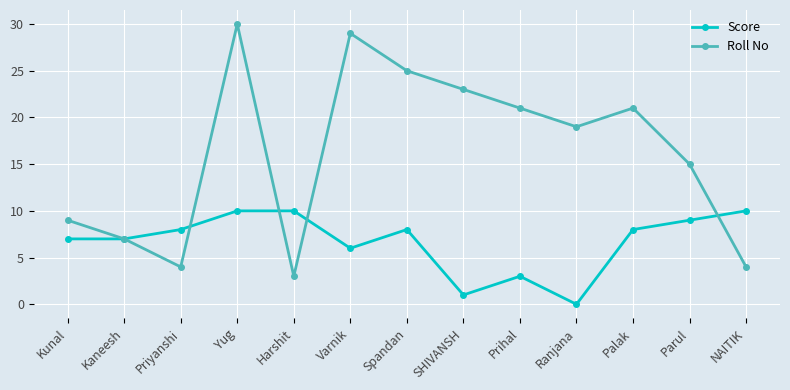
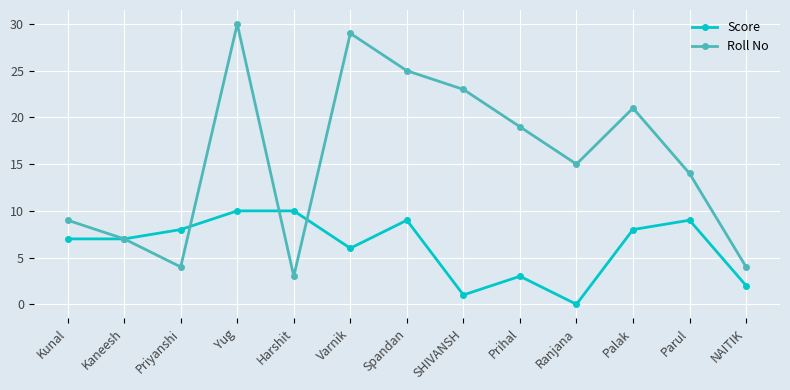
  {
    "Score": {
      "Kunal": 7,
      "Priyanshi": 8,
      "Yug": 10,
      "Harshit": 10,
      "Varnik": 6,
-     "Spandan": 8,
+     "Spandan": 9,
      "SHIVANSH": 1,
      "Prihal": 3,
      "Ranjana": 0,
      "Palak": 8,
      "Parul": 9,
-     "NAITIK": 10
+     "NAITIK": 2
    },
    "Roll No": {
      "Kunal": 9,
      "Priyanshi": 4,
      "Yug": 30,
      "Harshit": 3,
      "Varnik": 29,
      "Spandan": 25,
      "SHIVANSH": 23,
-     "Prihal": 21,
-     "Ranjana": 19,
+     "Prihal": 19,
+     "Ranjana": 15,
      "Palak": 21,
-     "Parul": 15,
+     "Parul": 14,
      "NAITIK": 4
    }
  }
